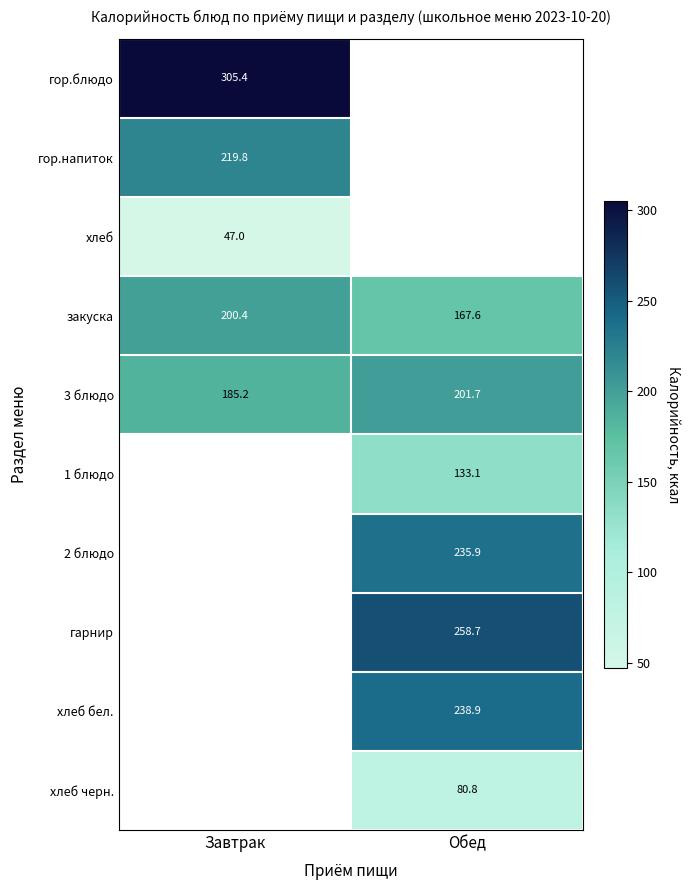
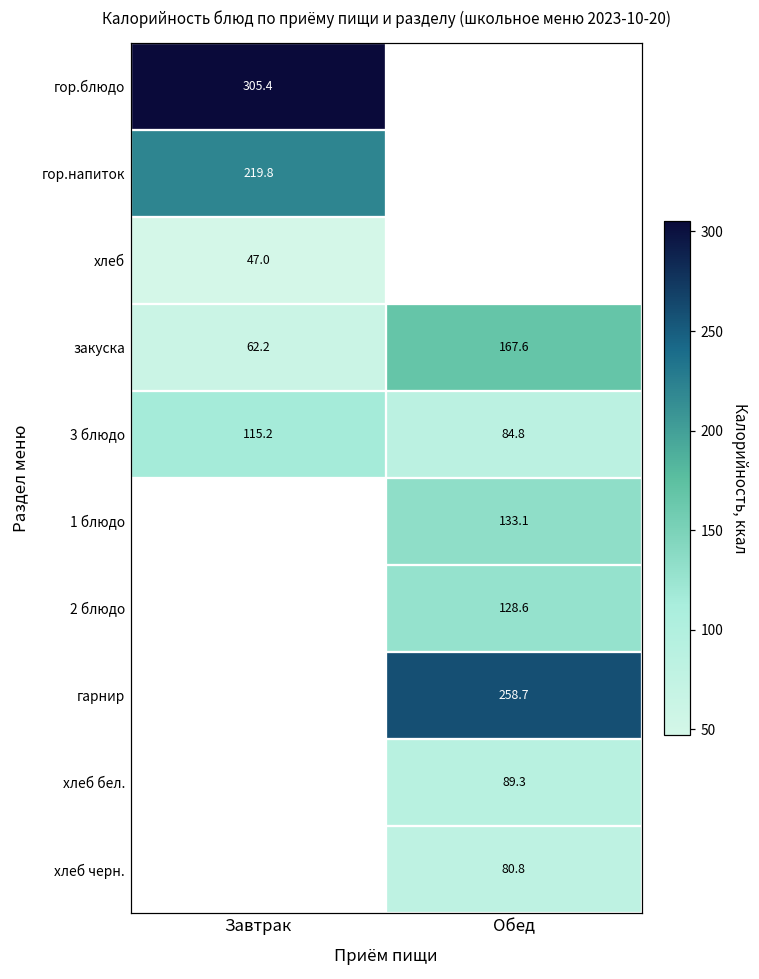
  {
    "гор.блюдо": {
      "Завтрак": 305.4
    },
    "гор.напиток": {
      "Завтрак": 219.8
    },
    "хлеб": {
      "Завтрак": 47.0
    },
    "закуска": {
-     "Завтрак": 200.4,
+     "Завтрак": 62.2,
      "Обед": 167.6
    },
    "3 блюдо": {
-     "Завтрак": 185.2,
-     "Обед": 201.7
+     "Завтрак": 115.2,
+     "Обед": 84.8
    },
    "1 блюдо": {
      "Обед": 133.1
    },
    "2 блюдо": {
-     "Обед": 235.9
+     "Обед": 128.6
    },
    "гарнир": {
      "Обед": 258.7
    },
    "хлеб бел.": {
-     "Обед": 238.9
+     "Обед": 89.3
    },
    "хлеб черн.": {
      "Обед": 80.8
    }
  }
